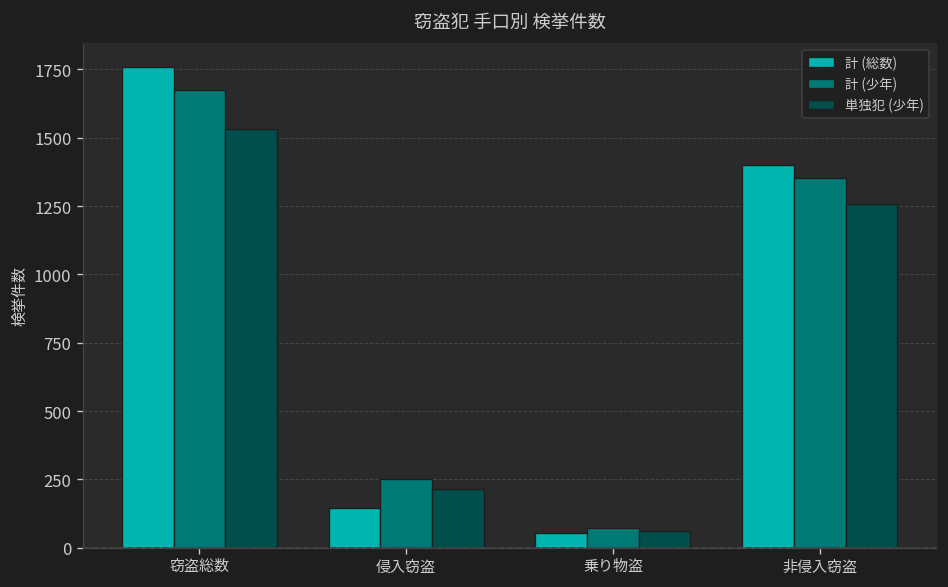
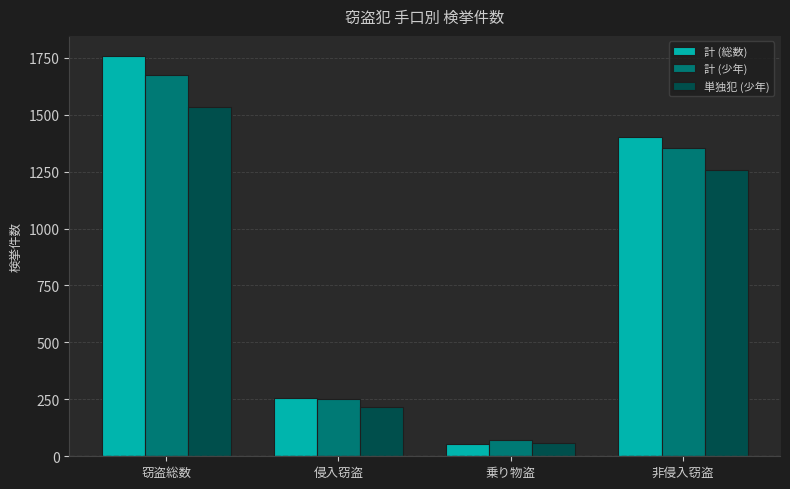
  {
    "計 (総数)": {
      "窃盗総数": 1760,
-     "侵入窃盗": 140,
+     "侵入窃盗": 260,
      "乗り物盗": 50,
      "非侵入窃盗": 1400
    }
  }
